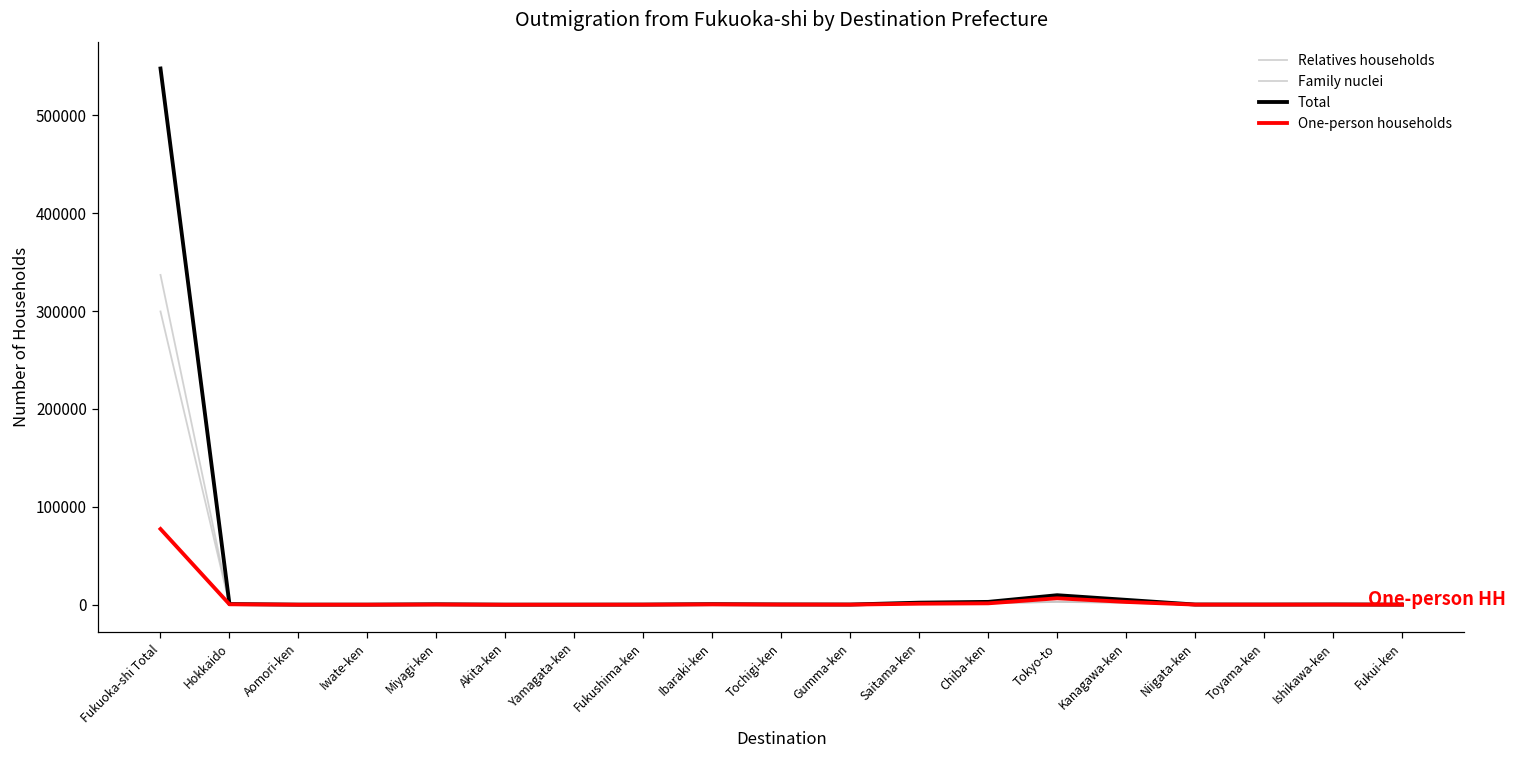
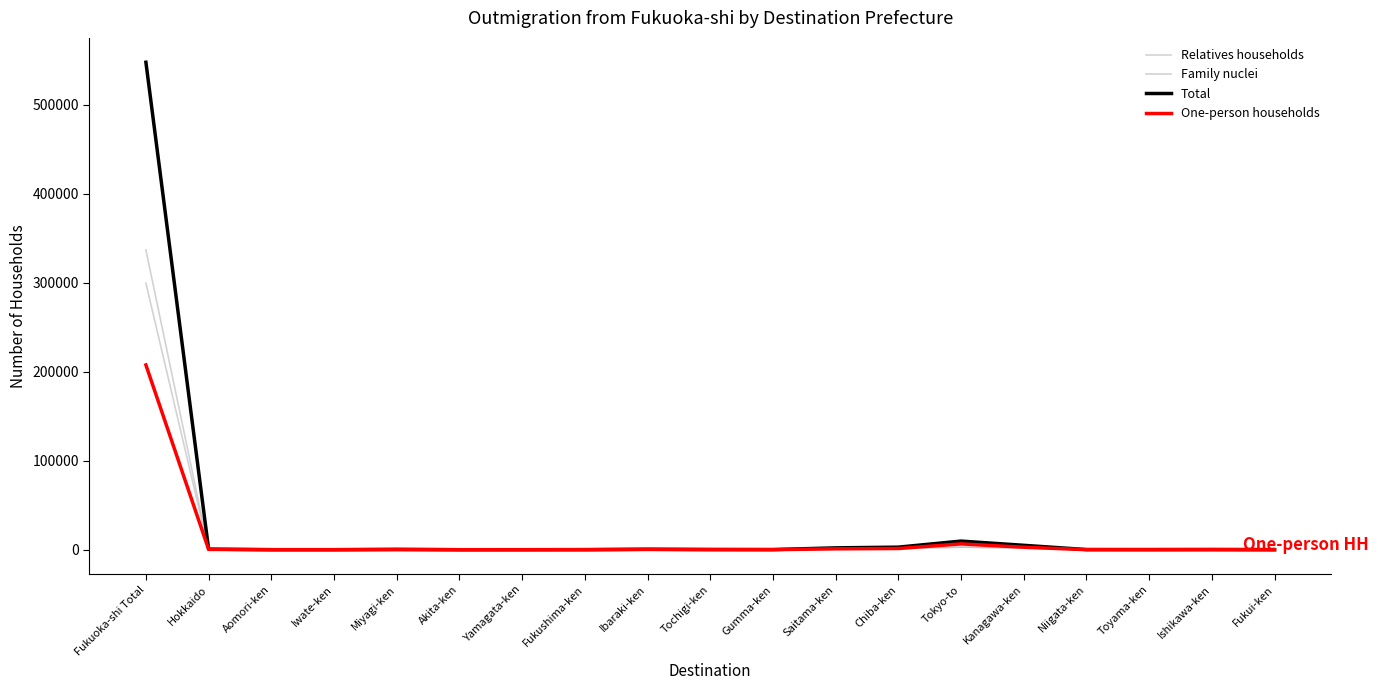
  {
    "Total": {
      "Fukuoka-shi Total": 550000,
      "Tokyo-to": 10000
    },
    "One-person households": {
-     "Fukuoka-shi Total": 80000,
+     "Fukuoka-shi Total": 210000,
      "Tokyo-to": 10000
    }
  }
